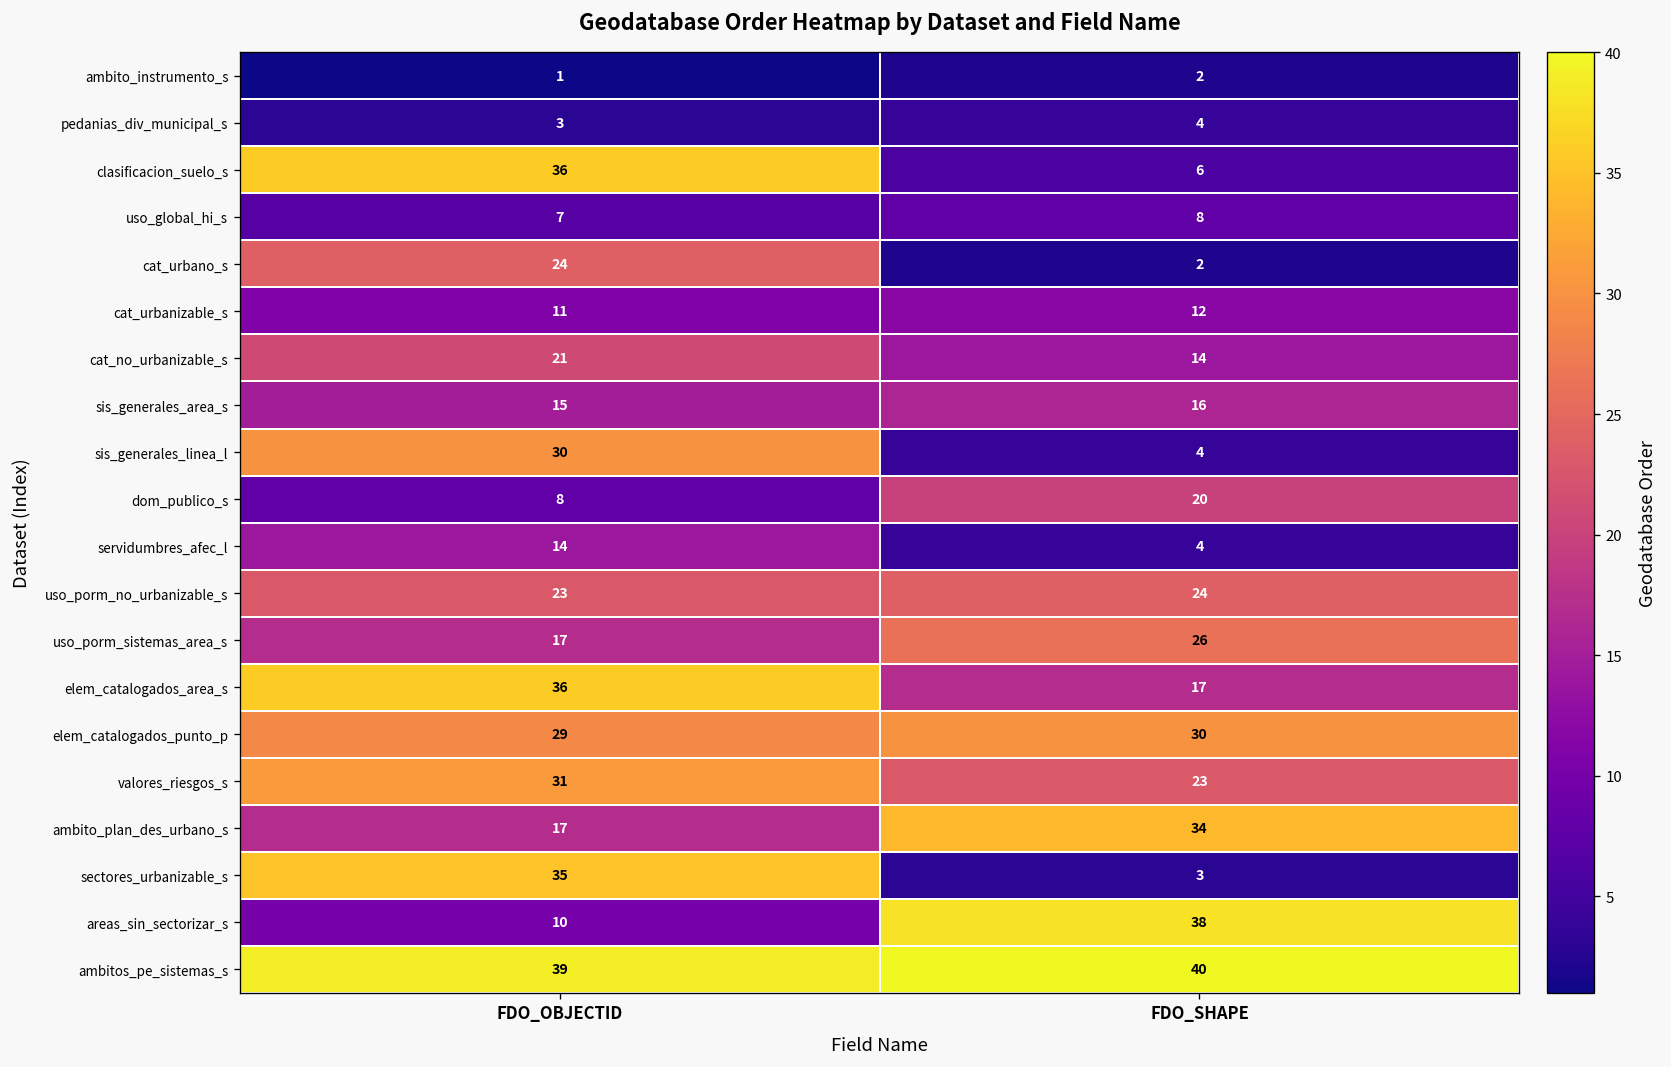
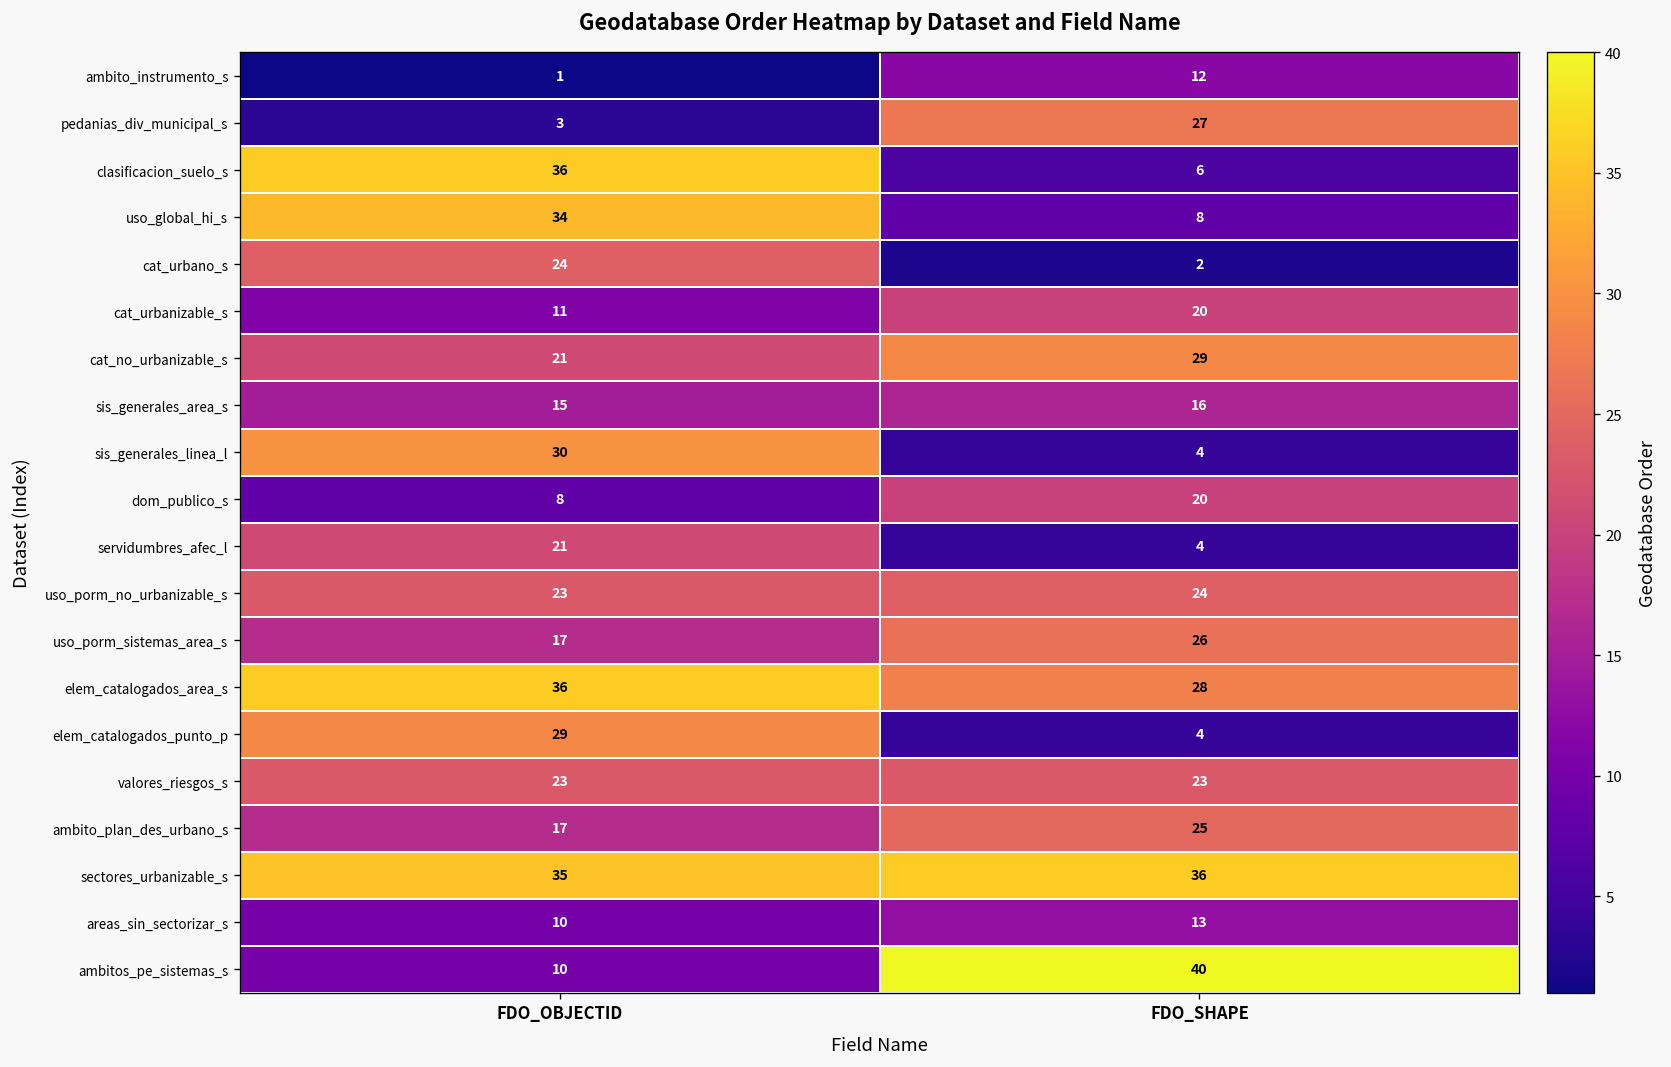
  {
    "ambito_instrumento_s": {
      "FDO_OBJECTID": 1,
-     "FDO_SHAPE": 2
+     "FDO_SHAPE": 12
    },
    "pedanias_div_municipal_s": {
      "FDO_OBJECTID": 3,
-     "FDO_SHAPE": 4
+     "FDO_SHAPE": 27
    },
    "clasificacion_suelo_s": {
      "FDO_OBJECTID": 36,
      "FDO_SHAPE": 6
    },
    "uso_global_hi_s": {
-     "FDO_OBJECTID": 7,
+     "FDO_OBJECTID": 34,
      "FDO_SHAPE": 8
    },
    "cat_urbano_s": {
      "FDO_OBJECTID": 24,
      "FDO_SHAPE": 2
    },
    "cat_urbanizable_s": {
      "FDO_OBJECTID": 11,
-     "FDO_SHAPE": 12
+     "FDO_SHAPE": 20
    },
    "cat_no_urbanizable_s": {
      "FDO_OBJECTID": 21,
-     "FDO_SHAPE": 14
+     "FDO_SHAPE": 29
    },
    "sis_generales_area_s": {
      "FDO_OBJECTID": 15,
      "FDO_SHAPE": 16
    },
    "sis_generales_linea_l": {
      "FDO_OBJECTID": 30,
      "FDO_SHAPE": 4
    },
    "dom_publico_s": {
      "FDO_OBJECTID": 8,
      "FDO_SHAPE": 20
    },
    "servidumbres_afec_l": {
-     "FDO_OBJECTID": 14,
+     "FDO_OBJECTID": 21,
      "FDO_SHAPE": 4
    },
    "uso_porm_no_urbanizable_s": {
      "FDO_OBJECTID": 23,
      "FDO_SHAPE": 24
    },
    "uso_porm_sistemas_area_s": {
      "FDO_OBJECTID": 17,
      "FDO_SHAPE": 26
    },
    "elem_catalogados_area_s": {
      "FDO_OBJECTID": 36,
-     "FDO_SHAPE": 17
+     "FDO_SHAPE": 28
    },
    "elem_catalogados_punto_p": {
      "FDO_OBJECTID": 29,
-     "FDO_SHAPE": 30
+     "FDO_SHAPE": 4
    },
    "valores_riesgos_s": {
-     "FDO_OBJECTID": 31,
+     "FDO_OBJECTID": 23,
      "FDO_SHAPE": 23
    },
    "ambito_plan_des_urbano_s": {
      "FDO_OBJECTID": 17,
-     "FDO_SHAPE": 34
+     "FDO_SHAPE": 25
    },
    "sectores_urbanizable_s": {
      "FDO_OBJECTID": 35,
-     "FDO_SHAPE": 3
+     "FDO_SHAPE": 36
    },
    "areas_sin_sectorizar_s": {
      "FDO_OBJECTID": 10,
-     "FDO_SHAPE": 38
+     "FDO_SHAPE": 13
    },
    "ambitos_pe_sistemas_s": {
-     "FDO_OBJECTID": 39,
+     "FDO_OBJECTID": 10,
      "FDO_SHAPE": 40
    }
  }
